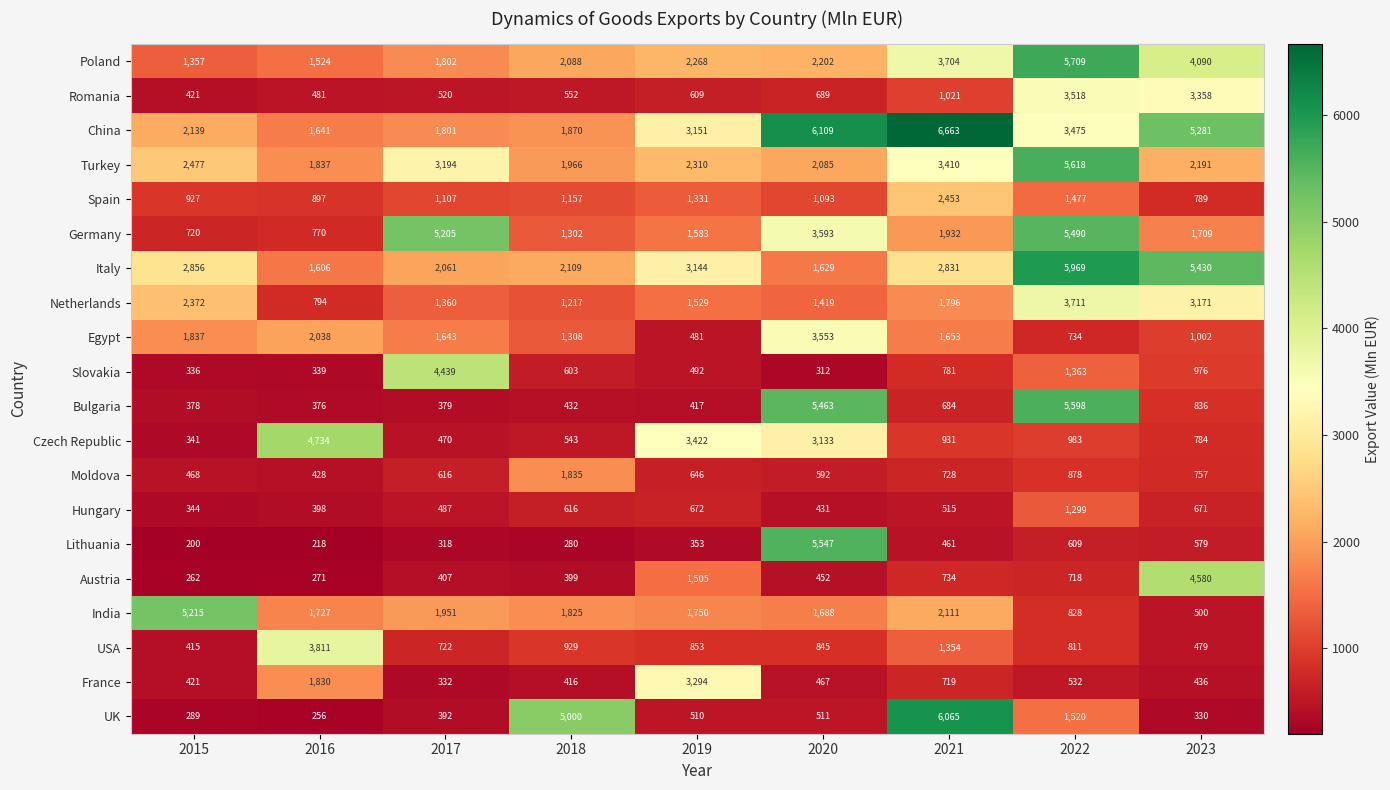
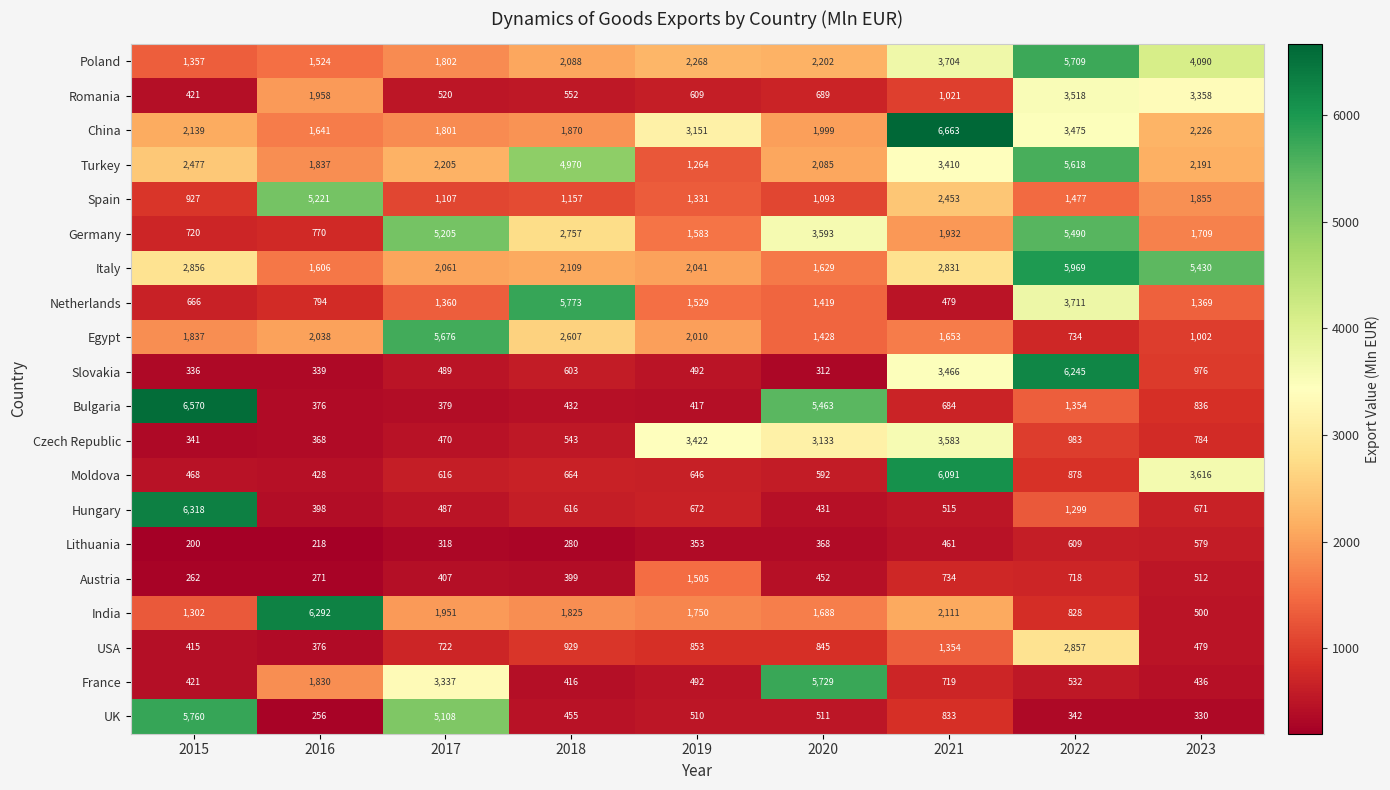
  {
    "Poland": {
      "2015": "1,357",
      "2016": "1,524",
      "2017": "1,802",
      "2018": "2,088",
      "2019": "2,268",
      "2020": "2,202",
      "2021": "3,704",
      "2022": "5,709",
      "2023": "4,090"
    },
    "Romania": {
      "2015": "421",
-     "2016": "481",
+     "2016": "1,958",
      "2017": "520",
      "2018": "552",
      "2019": "609",
      "2020": "689",
      "2021": "1,021",
      "2022": "3,518",
      "2023": "3,358"
    },
    "China": {
      "2015": "2,139",
      "2016": "1,641",
      "2017": "1,801",
      "2018": "1,870",
      "2019": "3,151",
-     "2020": "6,109",
+     "2020": "1,999",
      "2021": "6,663",
      "2022": "3,475",
-     "2023": "5,281"
+     "2023": "2,226"
    },
    "Turkey": {
      "2015": "2,477",
      "2016": "1,837",
-     "2017": "3,194",
-     "2018": "1,966",
-     "2019": "2,310",
+     "2017": "2,205",
+     "2018": "4,970",
+     "2019": "1,264",
      "2020": "2,085",
      "2021": "3,410",
      "2022": "5,618",
      "2023": "2,191"
    },
    "Spain": {
      "2015": "927",
-     "2016": "897",
+     "2016": "5,221",
      "2017": "1,107",
      "2018": "1,157",
      "2019": "1,331",
      "2020": "1,093",
      "2021": "2,453",
      "2022": "1,477",
-     "2023": "789"
+     "2023": "1,855"
    },
    "Germany": {
      "2015": "720",
      "2016": "770",
      "2017": "5,205",
-     "2018": "1,302",
+     "2018": "2,757",
      "2019": "1,583",
      "2020": "3,593",
      "2021": "1,932",
      "2022": "5,490",
      "2023": "1,709"
    },
    "Italy": {
      "2015": "2,856",
      "2016": "1,606",
      "2017": "2,061",
      "2018": "2,109",
-     "2019": "3,144",
+     "2019": "2,041",
      "2020": "1,629",
      "2021": "2,831",
      "2022": "5,969",
      "2023": "5,430"
    },
    "Netherlands": {
-     "2015": "2,372",
+     "2015": "666",
      "2016": "794",
      "2017": "1,360",
-     "2018": "1,217",
+     "2018": "5,773",
      "2019": "1,529",
      "2020": "1,419",
-     "2021": "1,796",
+     "2021": "479",
      "2022": "3,711",
-     "2023": "3,171"
+     "2023": "1,369"
    },
    "Egypt": {
      "2015": "1,837",
      "2016": "2,038",
-     "2017": "1,643",
-     "2018": "1,308",
-     "2019": "481",
-     "2020": "3,553",
+     "2017": "5,676",
+     "2018": "2,607",
+     "2019": "2,010",
+     "2020": "1,428",
      "2021": "1,653",
      "2022": "734",
      "2023": "1,002"
    },
    "Slovakia": {
      "2015": "336",
      "2016": "339",
-     "2017": "4,439",
+     "2017": "489",
      "2018": "603",
      "2019": "492",
      "2020": "312",
-     "2021": "781",
-     "2022": "1,363",
+     "2021": "3,466",
+     "2022": "6,245",
      "2023": "976"
    },
    "Bulgaria": {
-     "2015": "378",
+     "2015": "6,570",
      "2016": "376",
      "2017": "379",
      "2018": "432",
      "2019": "417",
      "2020": "5,463",
      "2021": "684",
-     "2022": "5,598",
+     "2022": "1,354",
      "2023": "836"
    },
    "Czech Republic": {
      "2015": "341",
-     "2016": "4,734",
+     "2016": "368",
      "2017": "470",
      "2018": "543",
      "2019": "3,422",
      "2020": "3,133",
-     "2021": "931",
+     "2021": "3,583",
      "2022": "983",
      "2023": "784"
    },
    "Moldova": {
      "2015": "468",
      "2016": "428",
      "2017": "616",
-     "2018": "1,835",
+     "2018": "664",
      "2019": "646",
      "2020": "592",
-     "2021": "728",
+     "2021": "6,091",
      "2022": "878",
-     "2023": "757"
+     "2023": "3,616"
    },
    "Hungary": {
-     "2015": "344",
+     "2015": "6,318",
      "2016": "398",
      "2017": "487",
      "2018": "616",
      "2019": "672",
      "2020": "431",
      "2021": "515",
      "2022": "1,299",
      "2023": "671"
    },
    "Lithuania": {
      "2015": "200",
      "2016": "218",
      "2017": "318",
      "2018": "280",
      "2019": "353",
-     "2020": "5,547",
+     "2020": "368",
      "2021": "461",
      "2022": "609",
      "2023": "579"
    },
    "Austria": {
      "2015": "262",
      "2016": "271",
      "2017": "407",
      "2018": "399",
      "2019": "1,505",
      "2020": "452",
      "2021": "734",
      "2022": "718",
-     "2023": "4,580"
+     "2023": "512"
    },
    "India": {
-     "2015": "5,215",
-     "2016": "1,727",
+     "2015": "1,302",
+     "2016": "6,292",
      "2017": "1,951",
      "2018": "1,825",
      "2019": "1,750",
      "2020": "1,688",
      "2021": "2,111",
      "2022": "828",
      "2023": "500"
    },
    "USA": {
      "2015": "415",
-     "2016": "3,811",
+     "2016": "376",
      "2017": "722",
      "2018": "929",
      "2019": "853",
      "2020": "845",
      "2021": "1,354",
-     "2022": "811",
+     "2022": "2,857",
      "2023": "479"
    },
    "France": {
      "2015": "421",
      "2016": "1,830",
-     "2017": "332",
+     "2017": "3,337",
      "2018": "416",
-     "2019": "3,294",
-     "2020": "467",
+     "2019": "492",
+     "2020": "5,729",
      "2021": "719",
      "2022": "532",
      "2023": "436"
    },
    "UK": {
-     "2015": "289",
+     "2015": "5,760",
      "2016": "256",
-     "2017": "392",
-     "2018": "5,000",
+     "2017": "5,108",
+     "2018": "455",
      "2019": "510",
      "2020": "511",
-     "2021": "6,065",
-     "2022": "1,520",
+     "2021": "833",
+     "2022": "342",
      "2023": "330"
    }
  }
